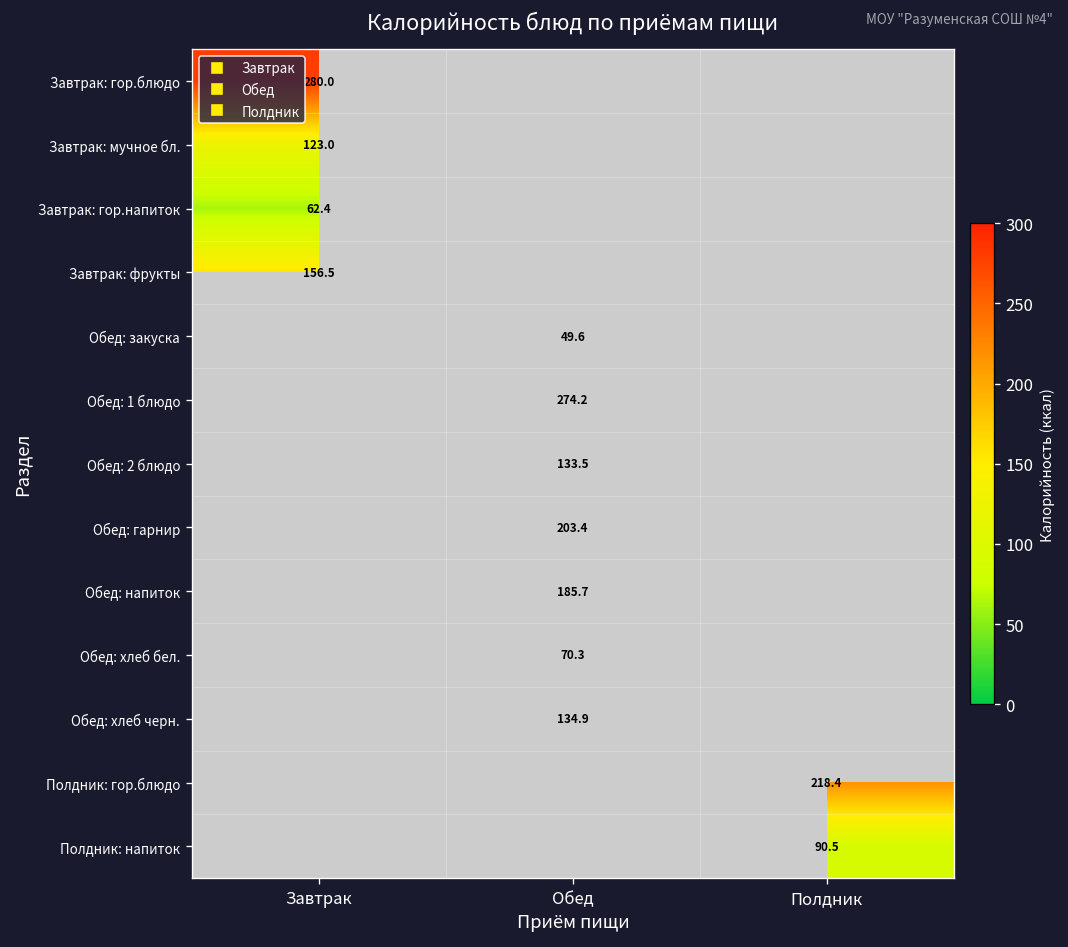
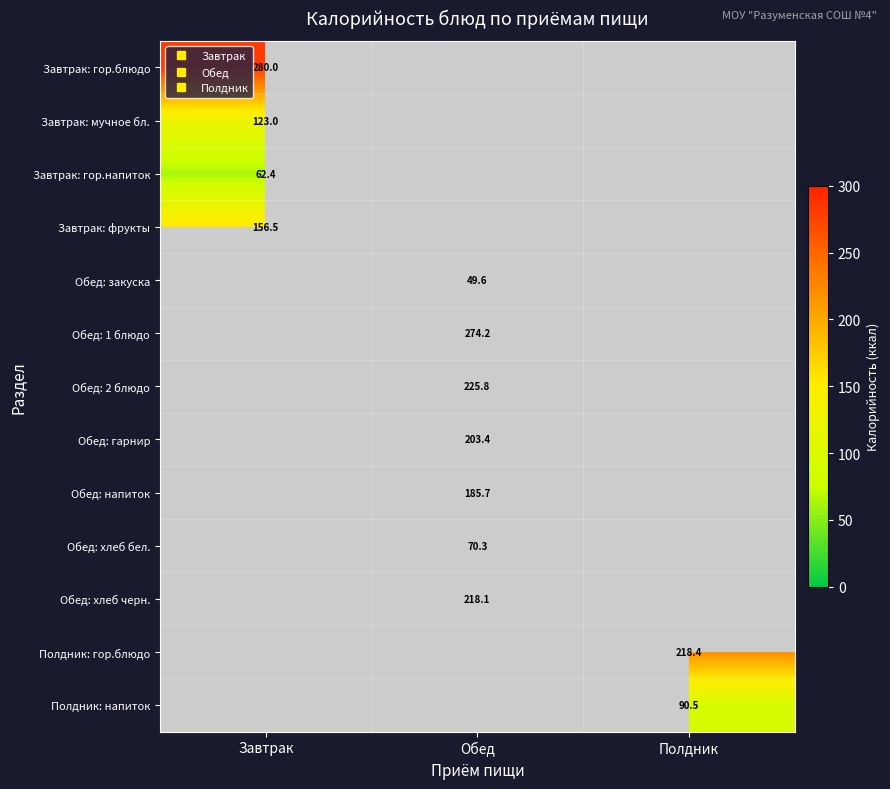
  {
    "Завтрак: мучное бл.": {
      "Завтрак": 123.0
    },
    "Завтрак: гор.напиток": {
      "Завтрак": 62.4
    },
    "Завтрак: фрукты": {
      "Завтрак": 156.5
    },
    "Обед: закуска": {
      "Обед": 49.6
    },
    "Обед: 1 блюдо": {
      "Обед": 274.2
    },
    "Обед: 2 блюдо": {
-     "Обед": 133.5
+     "Обед": 225.8
    },
    "Обед: гарнир": {
      "Обед": 203.4
    },
    "Обед: напиток": {
      "Обед": 185.7
    },
    "Обед: хлеб бел.": {
      "Обед": 70.3
    },
    "Обед: хлеб черн.": {
-     "Обед": 134.9
+     "Обед": 218.1
    },
    "Полдник: гор.блюдо": {
      "Полдник": 218.4
    },
    "Полдник: напиток": {
      "Полдник": 90.5
    }
  }
